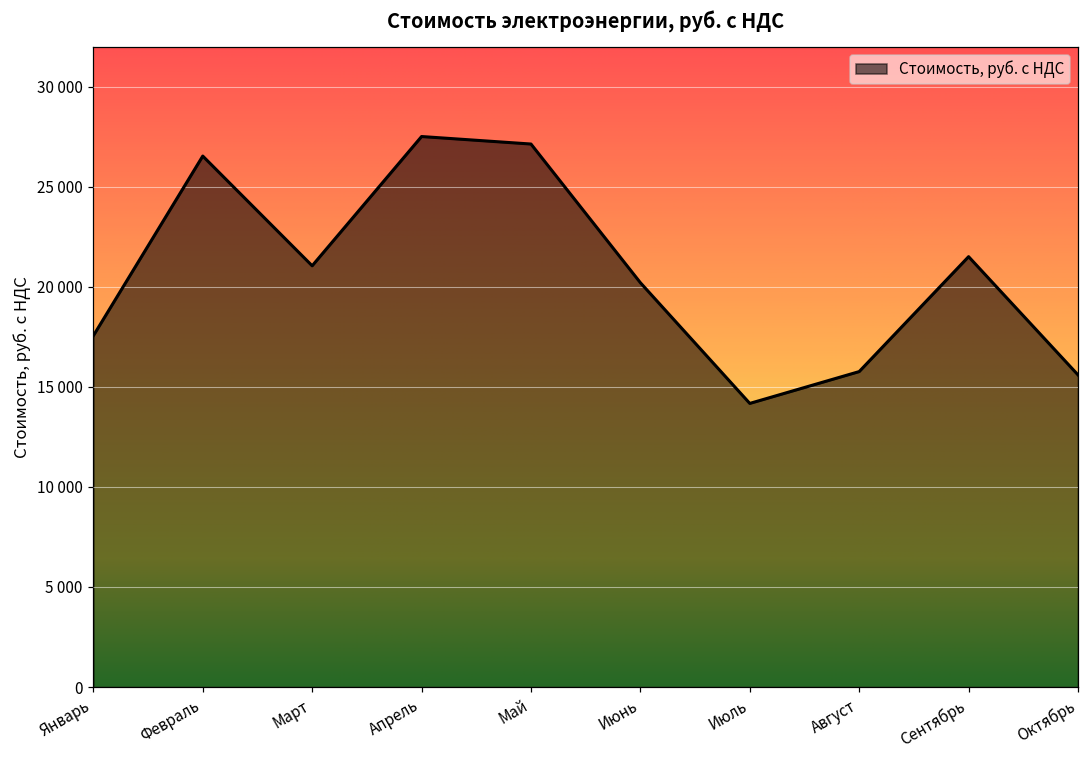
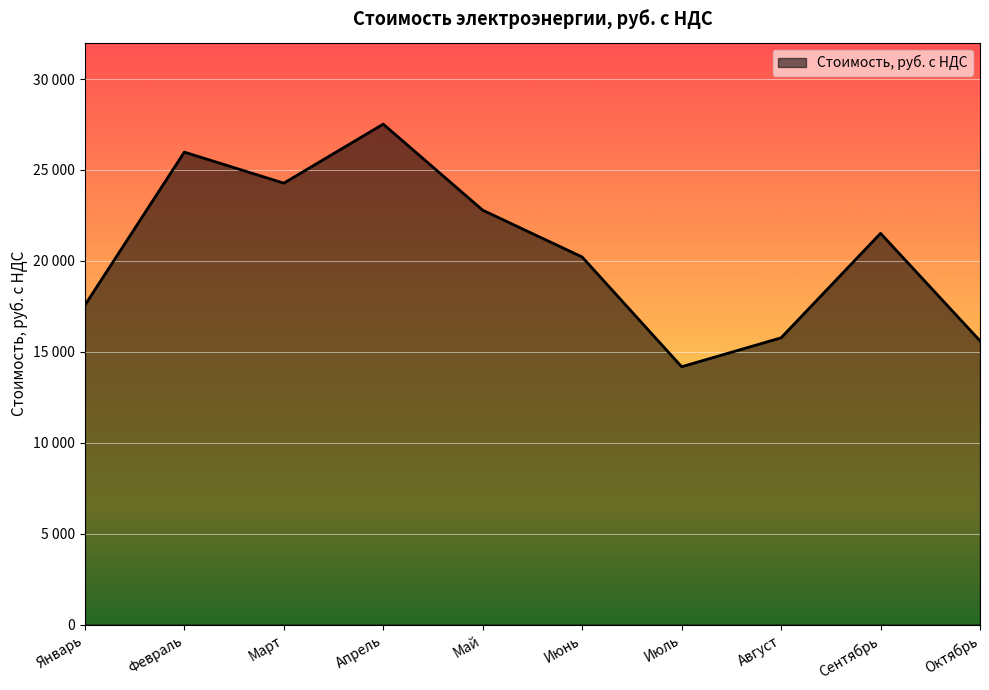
  {
    "Январь": 17600,
-   "Февраль": 26500,
-   "Март": 21100,
+   "Февраль": 26000,
+   "Март": 24300,
    "Апрель": 27500,
-   "Май": 27100,
+   "Май": 22800,
    "Июнь": 20200,
    "Июль": 14200,
    "Август": 15800,
    "Сентябрь": 21500,
    "Октябрь": 15600
  }
